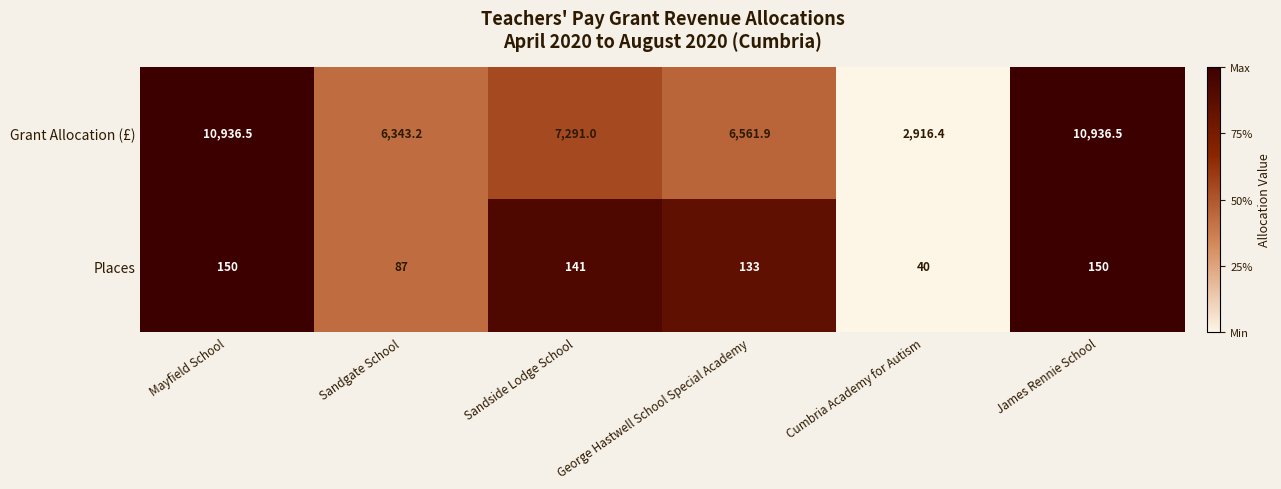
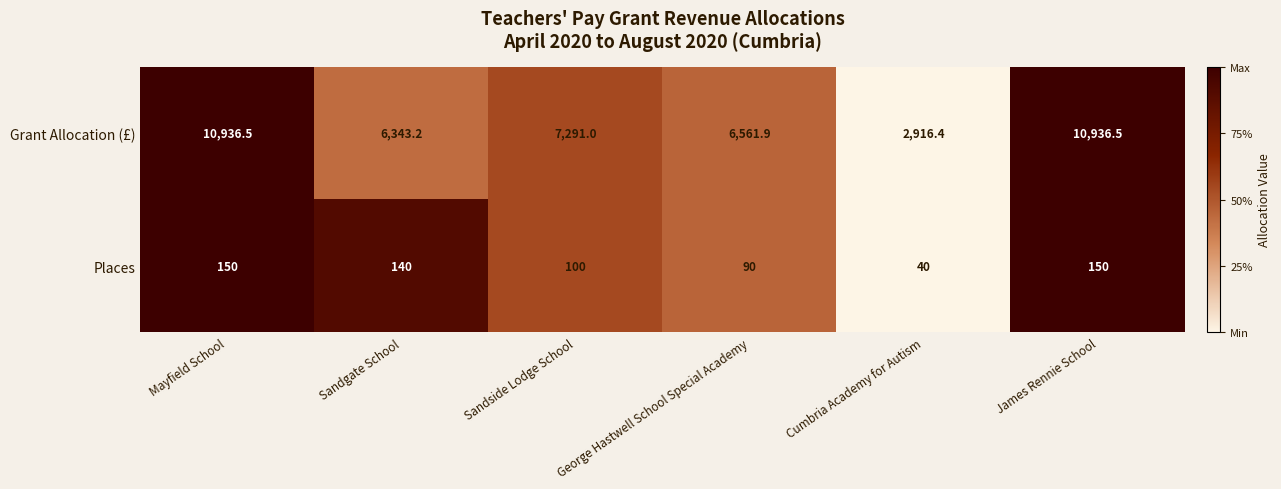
  {
    "Grant Allocation (£)": {
      "Mayfield School": "10,936.5",
      "Sandgate School": "6,343.2",
      "Sandside Lodge School": "7,291.0",
      "George Hastwell School Special Academy": "6,561.9",
      "Cumbria Academy for Autism": "2,916.4",
      "James Rennie School": "10,936.5"
    },
    "Places": {
      "Mayfield School": "150",
-     "Sandgate School": "87",
-     "Sandside Lodge School": "141",
-     "George Hastwell School Special Academy": "133",
+     "Sandgate School": "140",
+     "Sandside Lodge School": "100",
+     "George Hastwell School Special Academy": "90",
      "Cumbria Academy for Autism": "40",
      "James Rennie School": "150"
    }
  }
